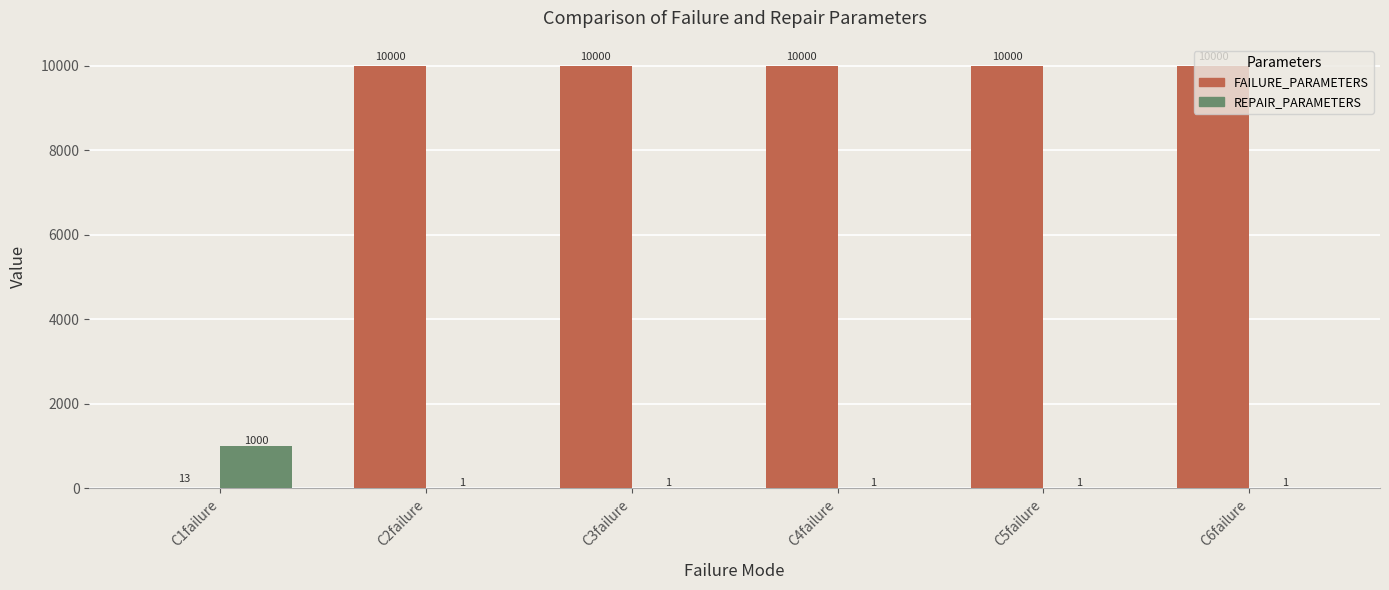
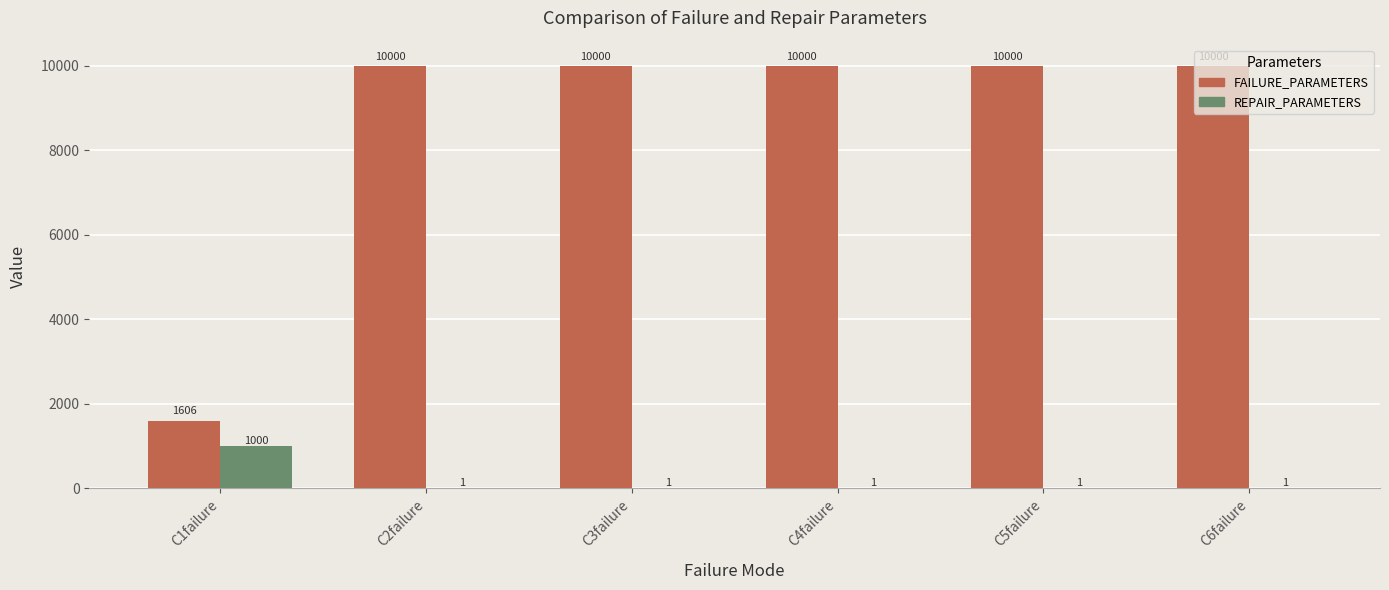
  {
    "FAILURE_PARAMETERS": {
-     "C1failure": 13,
+     "C1failure": 1606,
      "C2failure": 10000,
      "C3failure": 10000,
      "C4failure": 10000,
      "C5failure": 10000
    },
    "REPAIR_PARAMETERS": {
      "C1failure": 1000,
      "C2failure": 1,
      "C3failure": 1,
      "C4failure": 1,
      "C5failure": 1,
      "C6failure": 1
    }
  }
